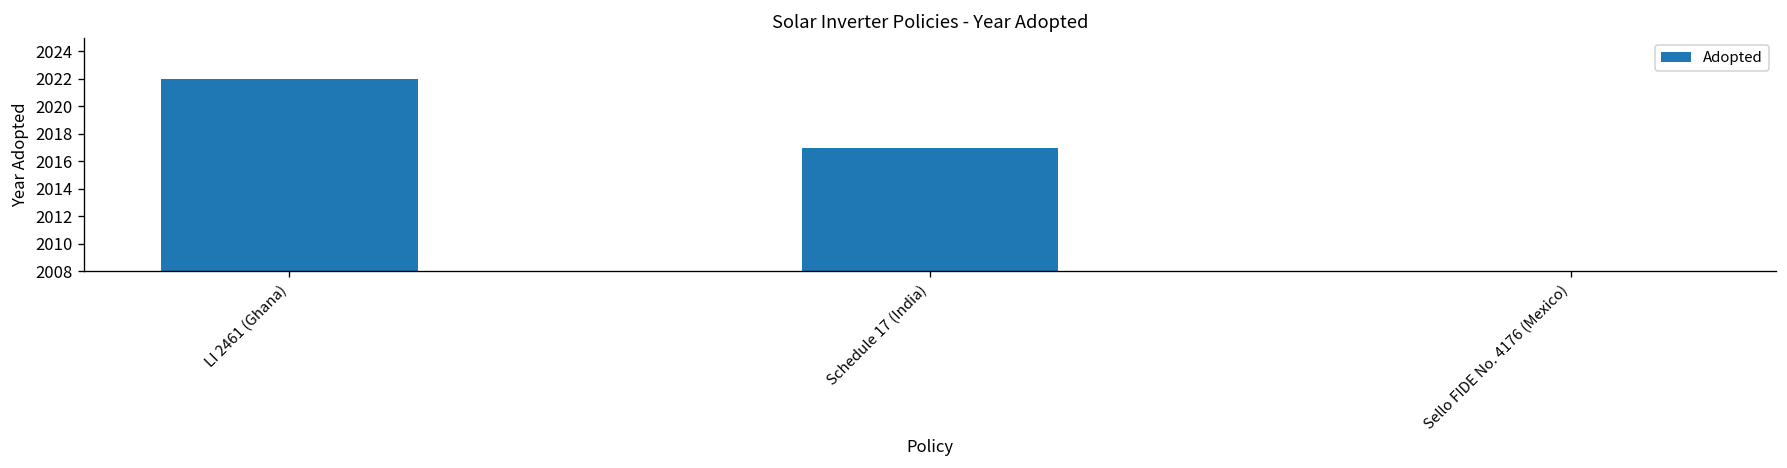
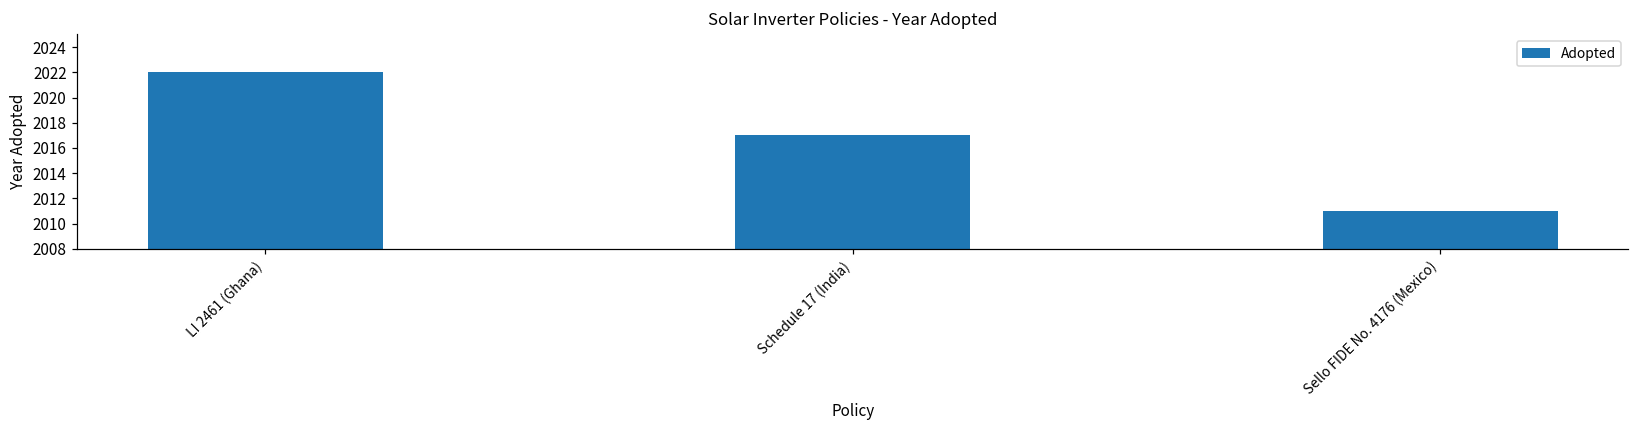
  {
    "LI 2461 (Ghana)": 2022,
    "Schedule 17 (India)": 2017,
-   "Sello FIDE No. 4176 (Mexico)": 2008
+   "Sello FIDE No. 4176 (Mexico)": 2011
  }
